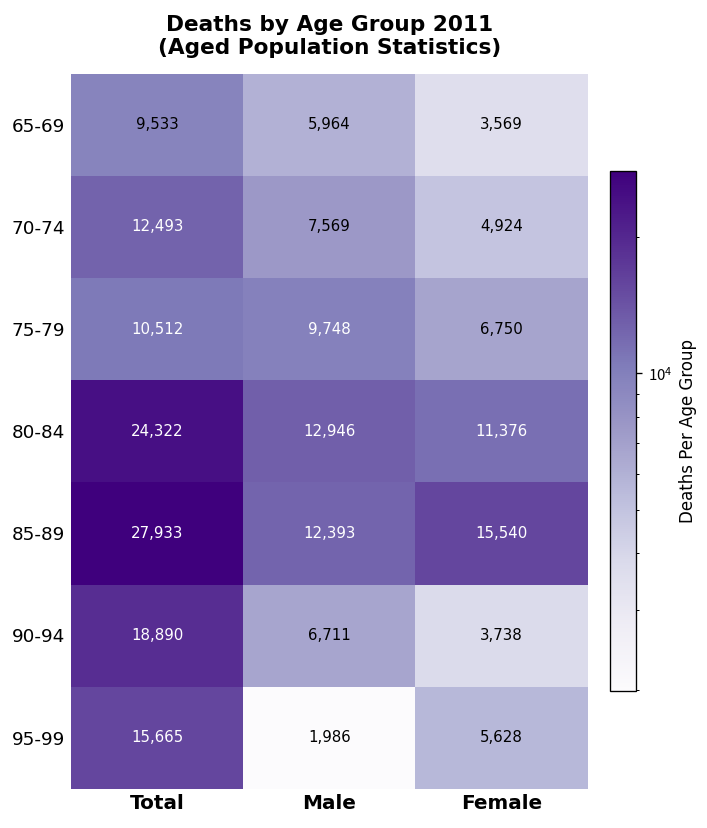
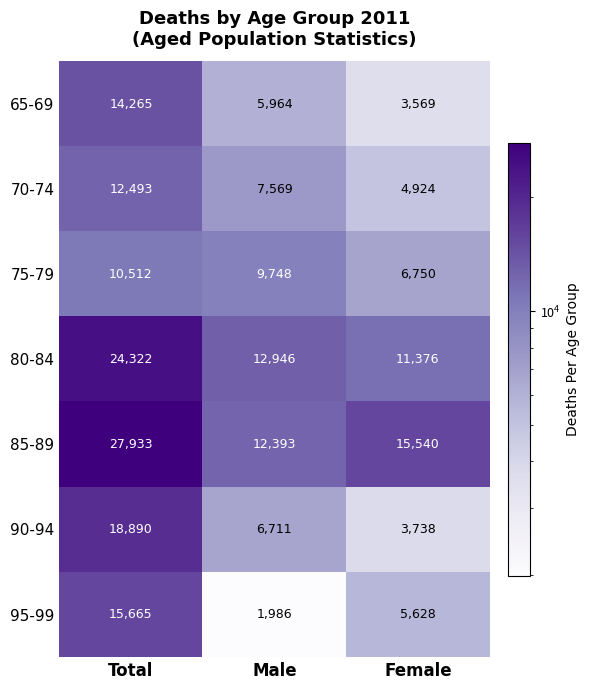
  {
    "65-69": {
-     "Total": "9,533",
+     "Total": "14,265",
      "Male": "5,964",
      "Female": "3,569"
    },
    "70-74": {
      "Total": "12,493",
      "Male": "7,569",
      "Female": "4,924"
    },
    "75-79": {
      "Total": "10,512",
      "Male": "9,748",
      "Female": "6,750"
    },
    "80-84": {
      "Total": "24,322",
      "Male": "12,946",
      "Female": "11,376"
    },
    "85-89": {
      "Total": "27,933",
      "Male": "12,393",
      "Female": "15,540"
    },
    "90-94": {
      "Total": "18,890",
      "Male": "6,711",
      "Female": "3,738"
    },
    "95-99": {
      "Total": "15,665",
      "Male": "1,986",
      "Female": "5,628"
    }
  }
